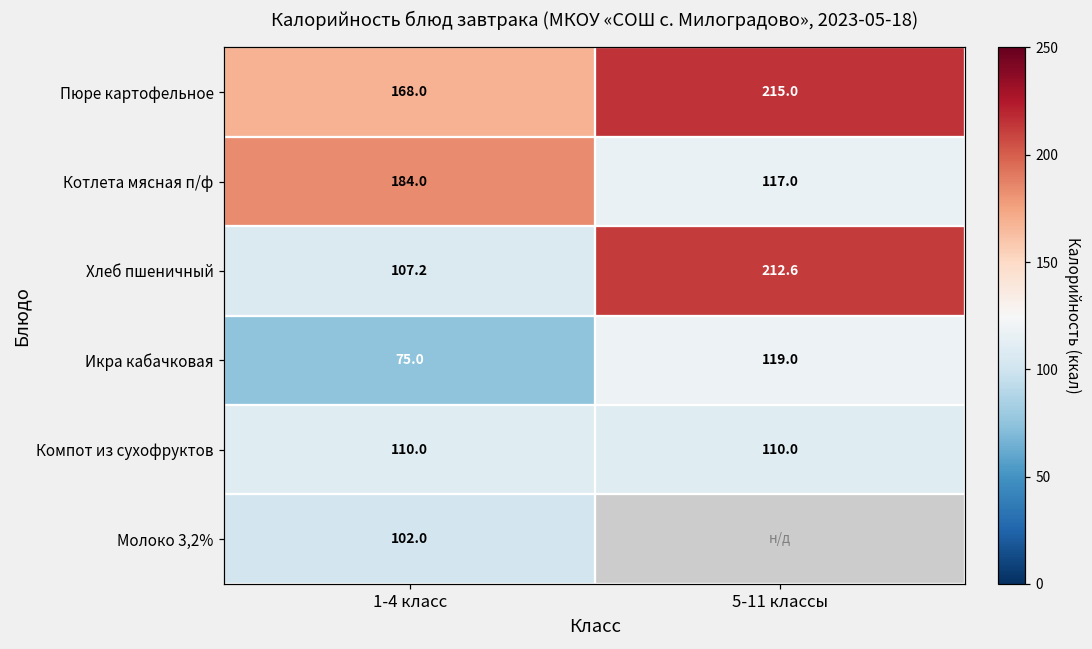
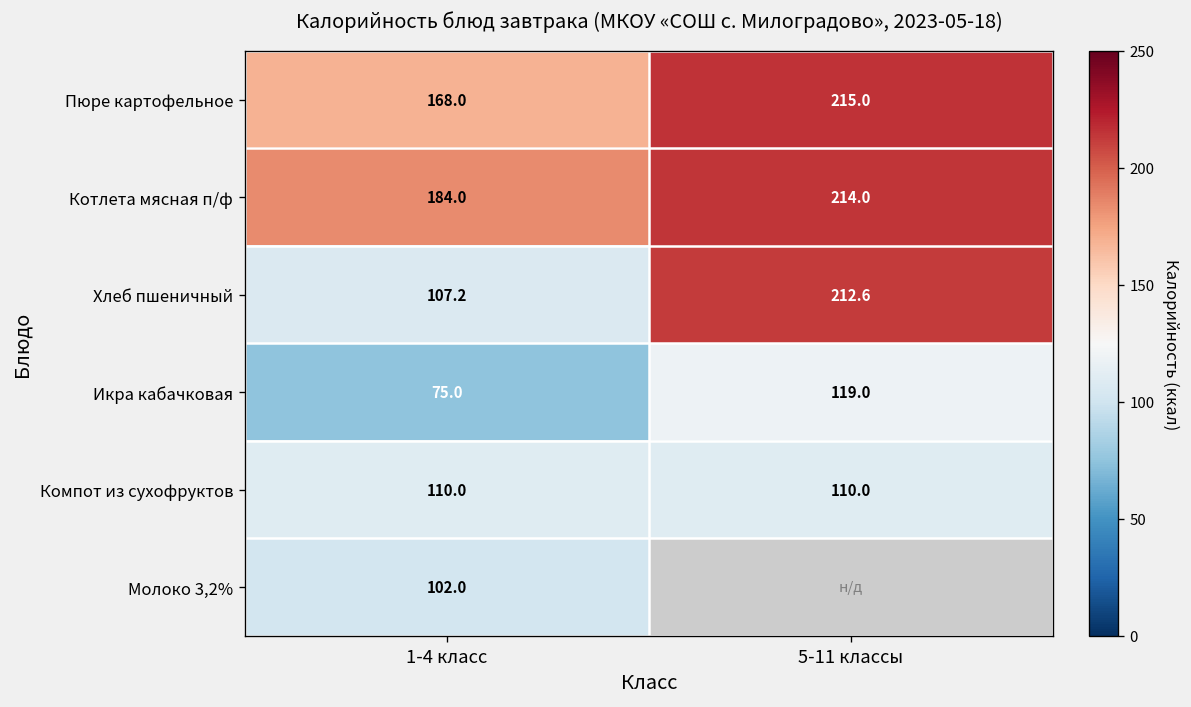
  {
    "Пюре картофельное": {
      "1-4 класс": 168.0,
      "5-11 классы": 215.0
    },
    "Котлета мясная п/ф": {
      "1-4 класс": 184.0,
-     "5-11 классы": 117.0
+     "5-11 классы": 214.0
    },
    "Хлеб пшеничный": {
      "1-4 класс": 107.2,
      "5-11 классы": 212.6
    },
    "Икра кабачковая": {
      "1-4 класс": 75.0,
      "5-11 классы": 119.0
    },
    "Компот из сухофруктов": {
      "1-4 класс": 110.0,
      "5-11 классы": 110.0
    },
    "Молоко 3,2%": {
      "1-4 класс": 102.0
    }
  }
